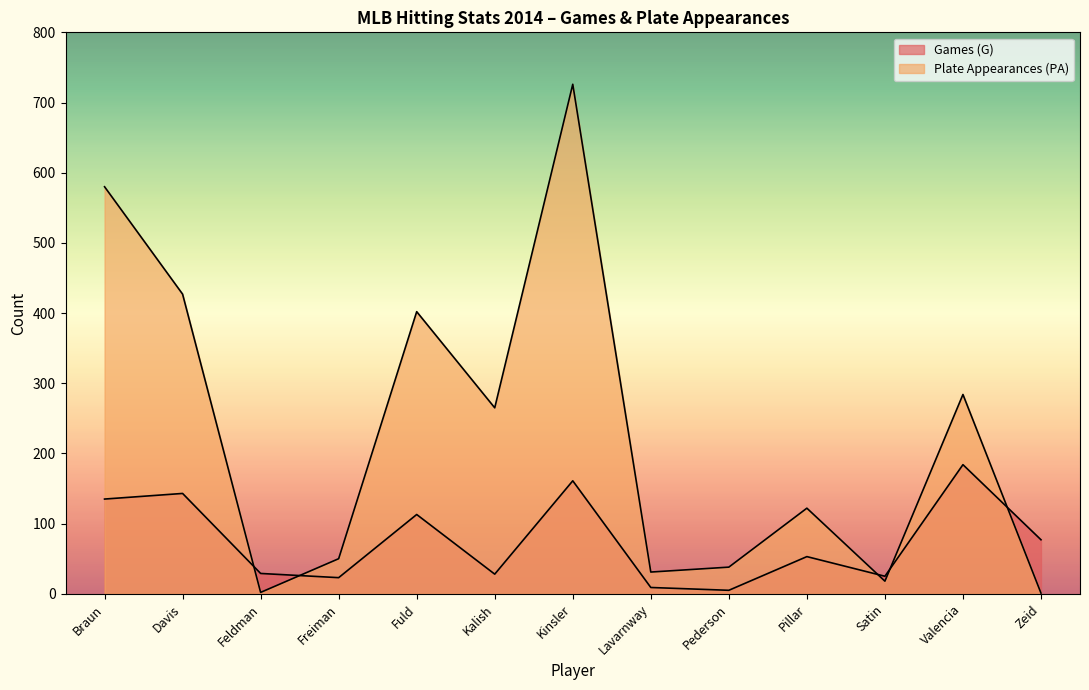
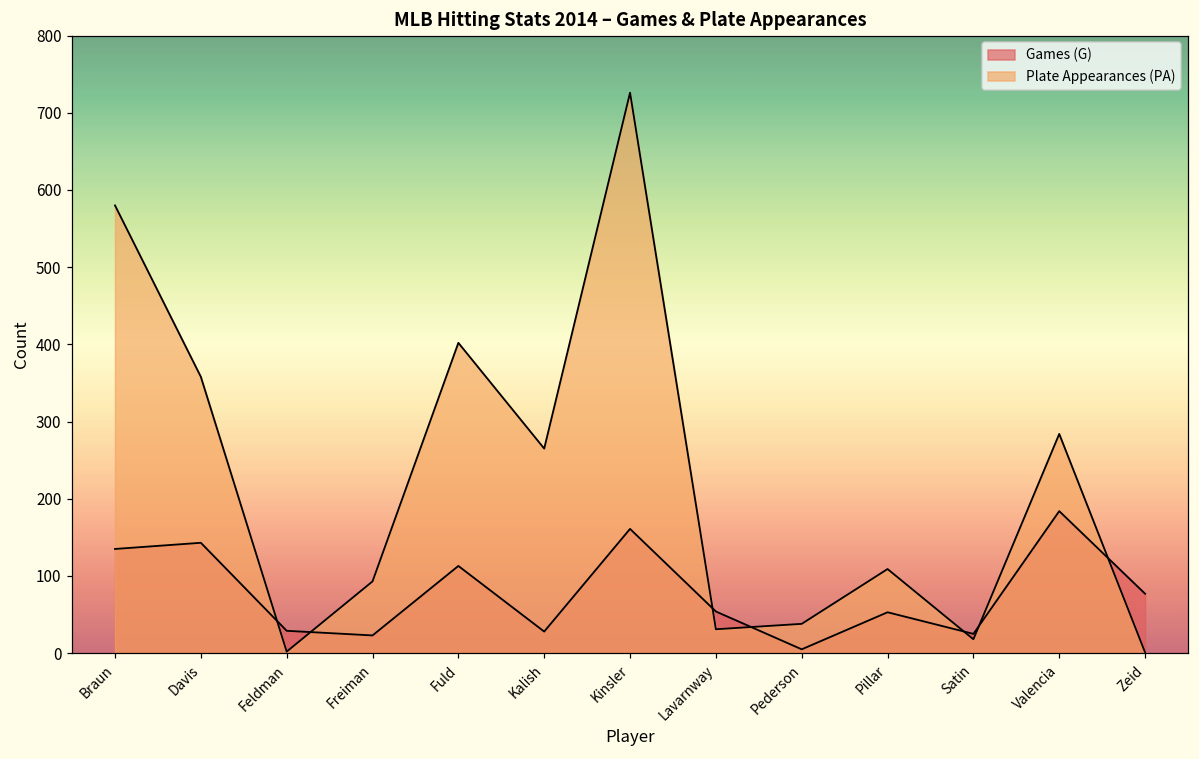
  {
    "Games (G)": {
      "Braun": 140,
      "Davis": 140,
      "Feldman": 30,
      "Freiman": 20,
      "Fuld": 110,
      "Kalish": 30,
      "Kinsler": 160,
-     "Lavarnway": 10,
+     "Lavarnway": 50,
      "Pederson": 10,
      "Pillar": 50,
      "Satin": 30,
      "Valencia": 180,
      "Zeid": 80
    },
    "Plate Appearances (PA)": {
      "Braun": 580,
-     "Davis": 430,
+     "Davis": 360,
      "Feldman": 0,
-     "Freiman": 50,
+     "Freiman": 90,
      "Fuld": 400,
      "Kalish": 270,
      "Kinsler": 730,
      "Lavarnway": 30,
      "Pederson": 40,
-     "Pillar": 120,
+     "Pillar": 110,
      "Satin": 20,
      "Valencia": 280,
      "Zeid": 0
    }
  }
